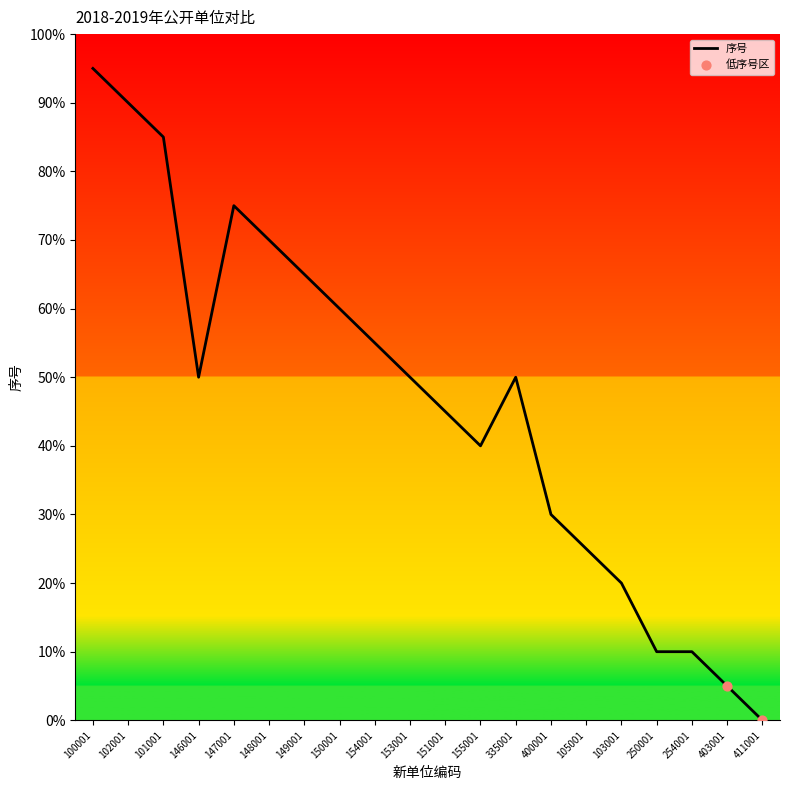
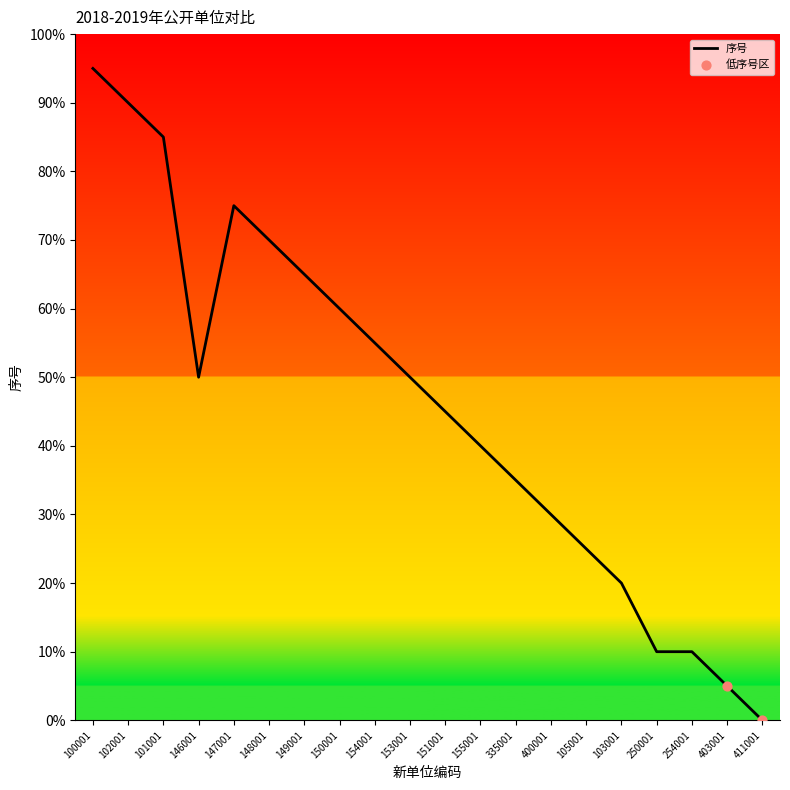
  {
    "序号": {
      "100001": "95%",
      "102001": "90%",
      "101001": "85%",
      "146001": "50%",
      "147001": "75%",
      "148001": "70%",
      "149001": "65%",
      "150001": "60%",
      "154001": "55%",
      "153001": "50%",
      "151001": "45%",
      "155001": "40%",
-     "335001": "50%",
+     "335001": "35%",
      "400001": "30%",
      "105001": "25%",
      "103001": "20%",
      "250001": "10%",
      "254001": "10%"
    }
  }
